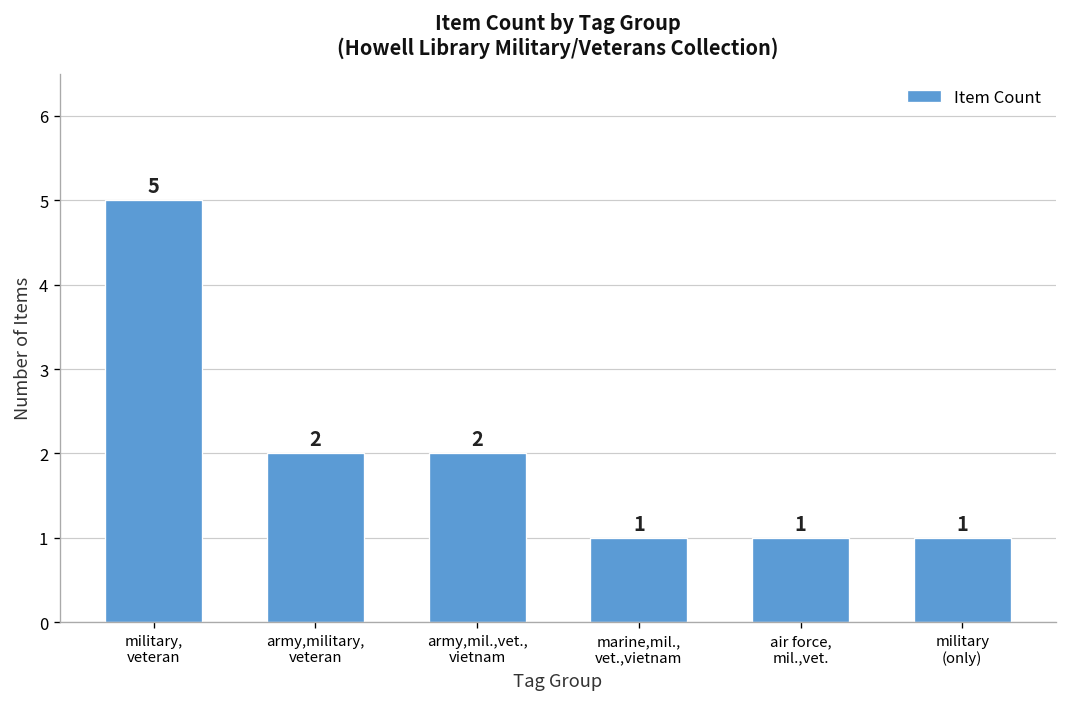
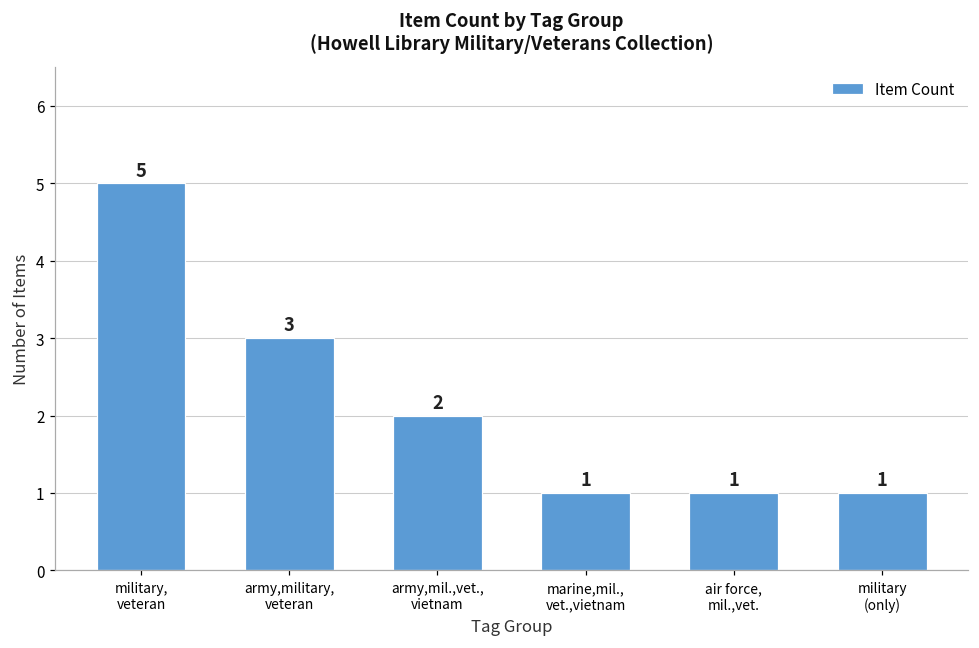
  {
    "military, veteran": 5,
-   "army,military, veteran": 2,
+   "army,military, veteran": 3,
    "army,mil.,vet., vietnam": 2,
    "marine,mil., vet.,vietnam": 1,
    "air force, mil.,vet.": 1,
    "military (only)": 1
  }
